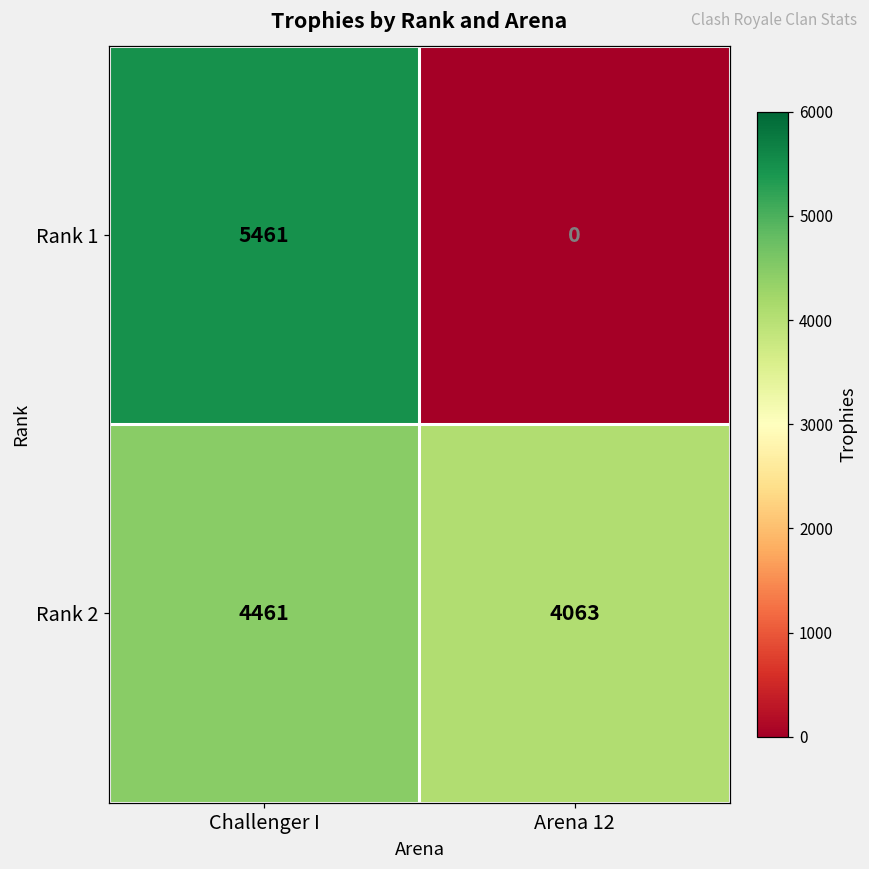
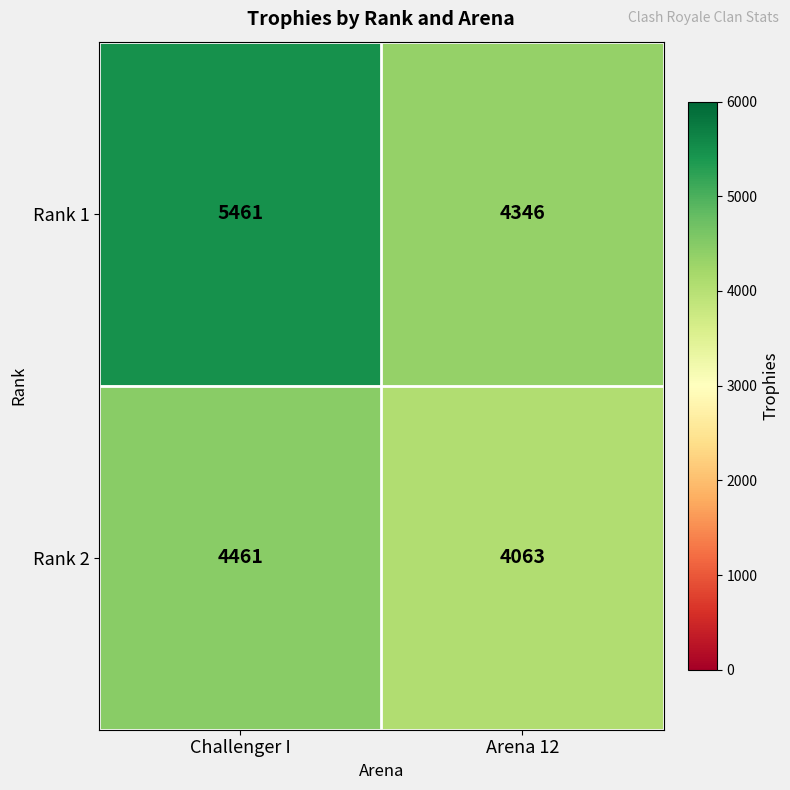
  {
    "Rank 1": {
      "Challenger I": 5461,
-     "Arena 12": 0
+     "Arena 12": 4346
    },
    "Rank 2": {
      "Challenger I": 4461,
      "Arena 12": 4063
    }
  }
